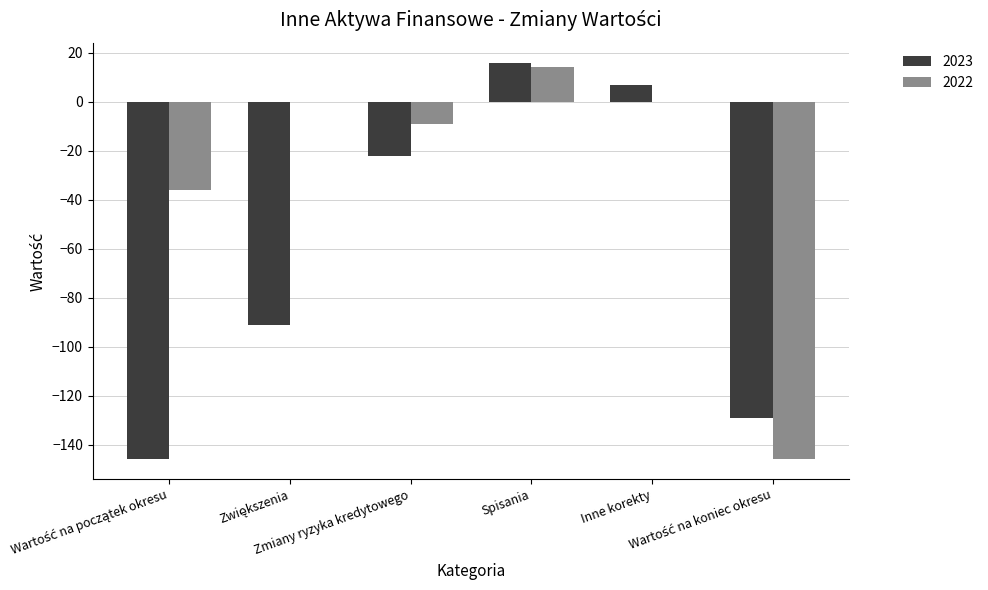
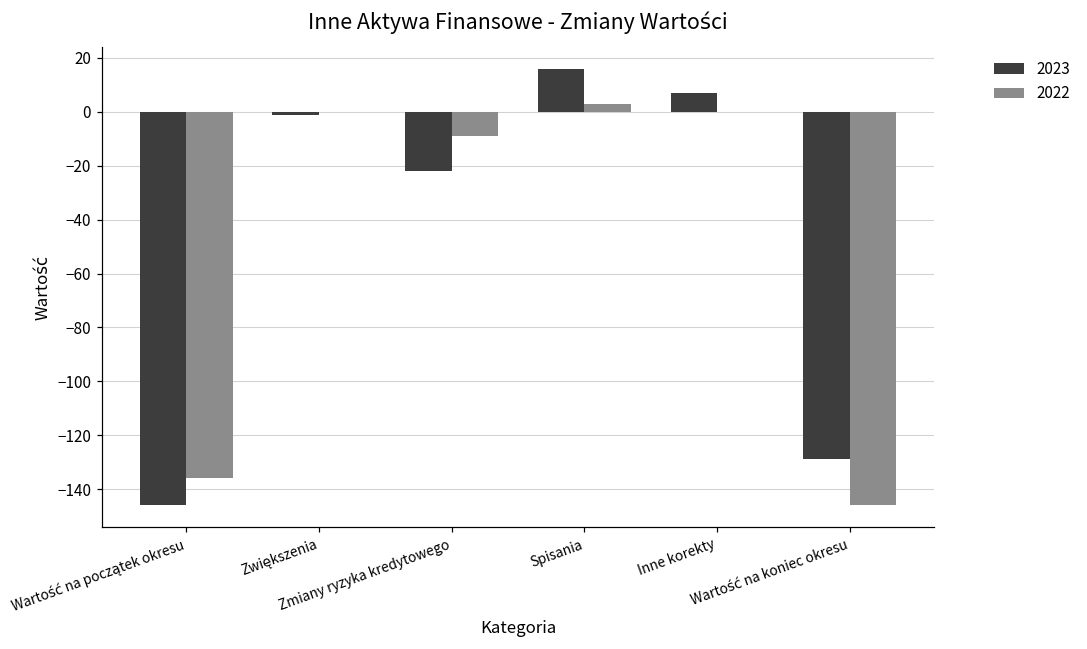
  {
    "2023": {
      "Wartość na początek okresu": -146,
-     "Zwiększenia": -91,
+     "Zwiększenia": -1,
      "Zmiany ryzyka kredytowego": -22,
      "Spisania": 16,
      "Inne korekty": 7,
      "Wartość na koniec okresu": -129
    },
    "2022": {
-     "Wartość na początek okresu": -36,
+     "Wartość na początek okresu": -136,
      "Zwiększenia": 0,
      "Zmiany ryzyka kredytowego": -9,
-     "Spisania": 14,
+     "Spisania": 3,
      "Inne korekty": 0,
      "Wartość na koniec okresu": -146
    }
  }
